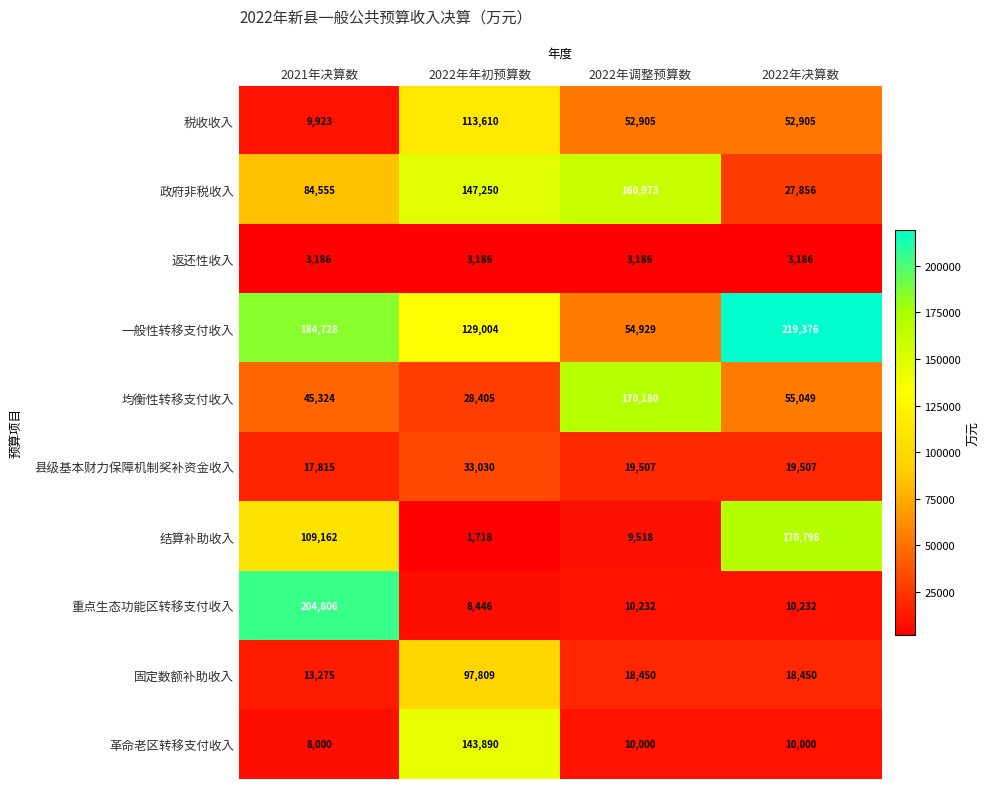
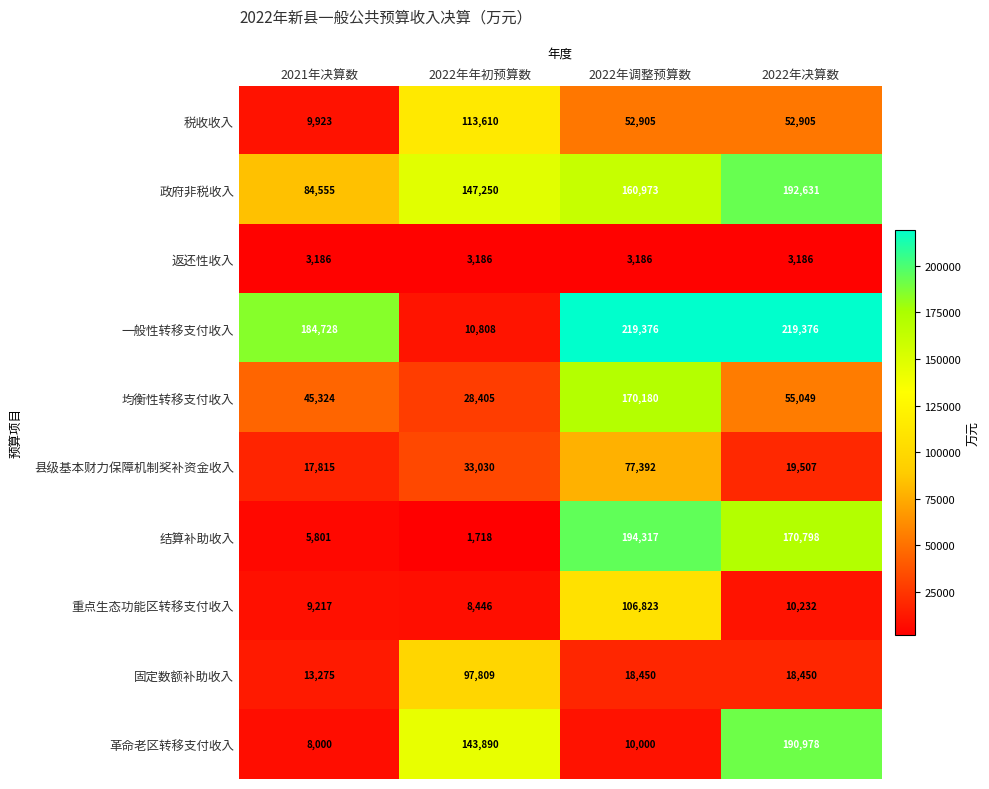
  {
    "税收收入": {
      "2021年决算数": "9,923",
      "2022年年初预算数": "113,610",
      "2022年调整预算数": "52,905",
      "2022年决算数": "52,905"
    },
    "政府非税收入": {
      "2021年决算数": "84,555",
      "2022年年初预算数": "147,250",
      "2022年调整预算数": "160,973",
-     "2022年决算数": "27,856"
+     "2022年决算数": "192,631"
    },
    "返还性收入": {
      "2021年决算数": "3,186",
      "2022年年初预算数": "3,186",
      "2022年调整预算数": "3,186",
      "2022年决算数": "3,186"
    },
    "一般性转移支付收入": {
      "2021年决算数": "184,728",
-     "2022年年初预算数": "129,004",
-     "2022年调整预算数": "54,929",
+     "2022年年初预算数": "10,808",
+     "2022年调整预算数": "219,376",
      "2022年决算数": "219,376"
    },
    "均衡性转移支付收入": {
      "2021年决算数": "45,324",
      "2022年年初预算数": "28,405",
      "2022年调整预算数": "170,180",
      "2022年决算数": "55,049"
    },
    "县级基本财力保障机制奖补资金收入": {
      "2021年决算数": "17,815",
      "2022年年初预算数": "33,030",
-     "2022年调整预算数": "19,507",
+     "2022年调整预算数": "77,392",
      "2022年决算数": "19,507"
    },
    "结算补助收入": {
-     "2021年决算数": "109,162",
+     "2021年决算数": "5,801",
      "2022年年初预算数": "1,718",
-     "2022年调整预算数": "9,518",
+     "2022年调整预算数": "194,317",
      "2022年决算数": "170,798"
    },
    "重点生态功能区转移支付收入": {
-     "2021年决算数": "204,806",
+     "2021年决算数": "9,217",
      "2022年年初预算数": "8,446",
-     "2022年调整预算数": "10,232",
+     "2022年调整预算数": "106,823",
      "2022年决算数": "10,232"
    },
    "固定数额补助收入": {
      "2021年决算数": "13,275",
      "2022年年初预算数": "97,809",
      "2022年调整预算数": "18,450",
      "2022年决算数": "18,450"
    },
    "革命老区转移支付收入": {
      "2021年决算数": "8,000",
      "2022年年初预算数": "143,890",
      "2022年调整预算数": "10,000",
-     "2022年决算数": "10,000"
+     "2022年决算数": "190,978"
    }
  }
